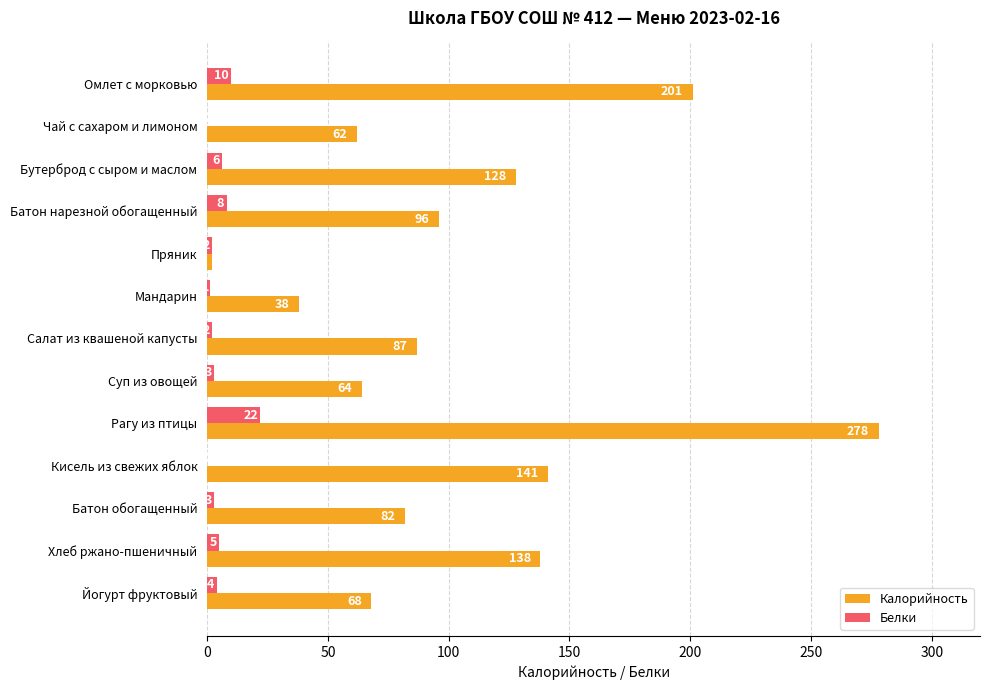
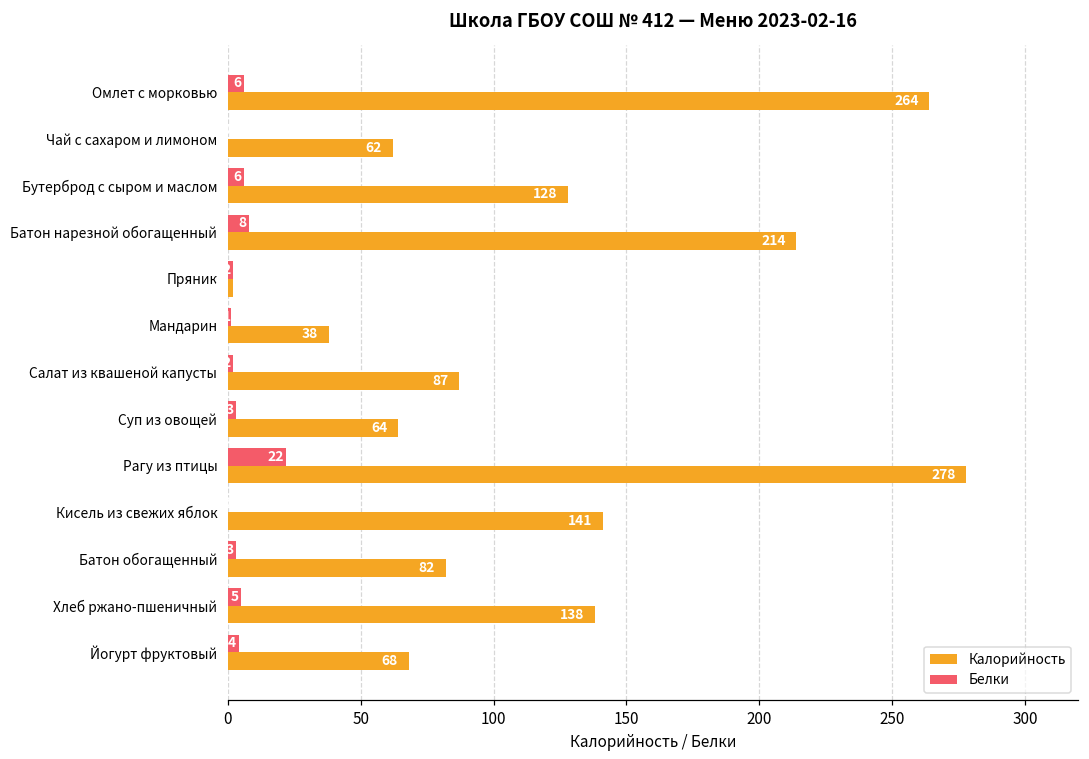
  {
    "Калорийность": {
-     "Омлет с морковью": 201,
+     "Омлет с морковью": 264,
      "Чай с сахаром и лимоном": 62,
      "Бутерброд с сыром и маслом": 128,
-     "Батон нарезной обогащенный": 96,
+     "Батон нарезной обогащенный": 214,
      "Мандарин": 38,
      "Салат из квашеной капусты": 87,
      "Суп из овощей": 64,
      "Рагу из птицы": 278,
      "Кисель из свежих яблок": 141,
      "Батон обогащенный": 82,
      "Хлеб ржано-пшеничный": 138,
      "Йогурт фруктовый": 68
    },
    "Белки": {
-     "Омлет с морковью": 10,
+     "Омлет с морковью": 6,
      "Бутерброд с сыром и маслом": 6,
      "Батон нарезной обогащенный": 8,
      "Суп из овощей": 3,
      "Рагу из птицы": 22,
      "Батон обогащенный": 3,
      "Хлеб ржано-пшеничный": 5,
      "Йогурт фруктовый": 4
    }
  }
